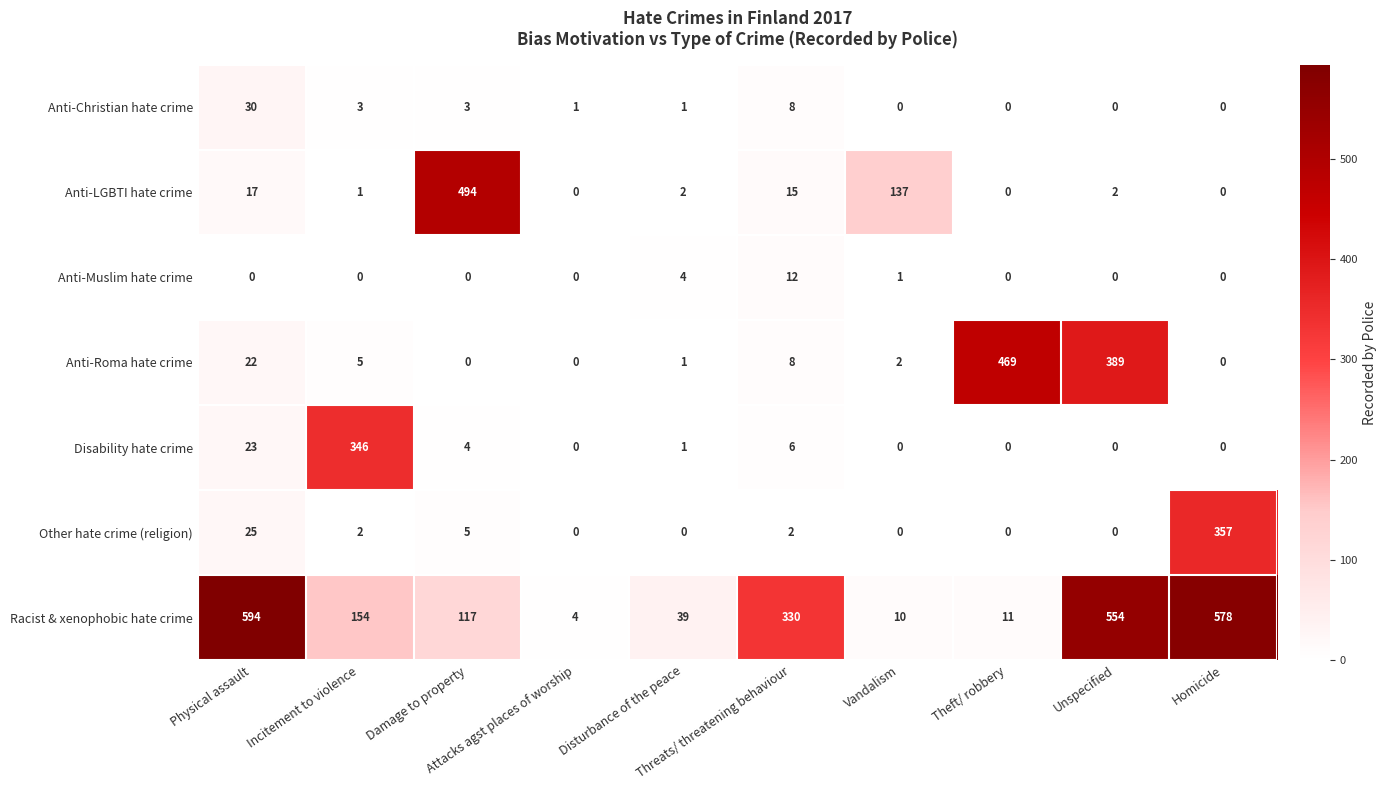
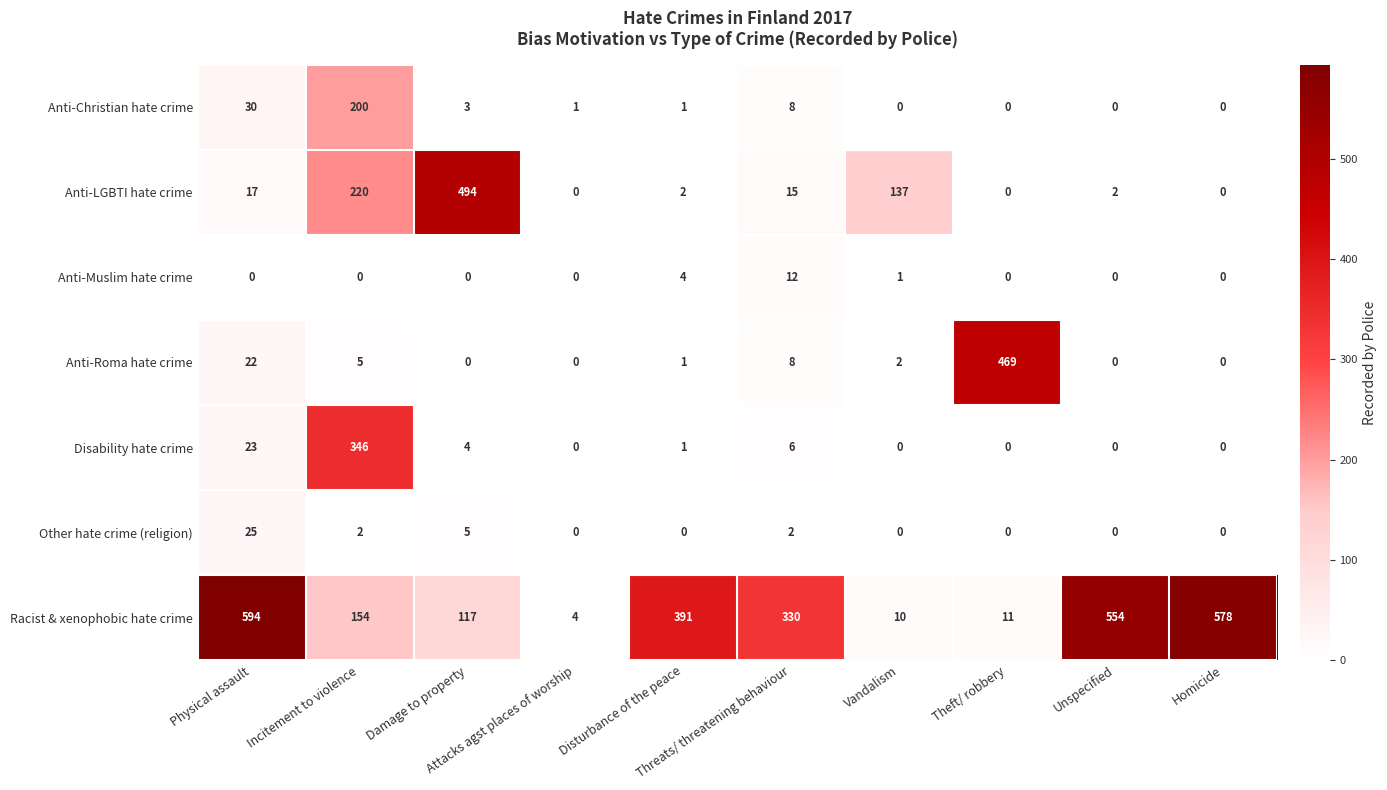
  {
    "Anti-Christian hate crime": {
      "Physical assault": 30,
-     "Incitement to violence": 3,
+     "Incitement to violence": 200,
      "Damage to property": 3,
      "Attacks agst places of worship": 1,
      "Disturbance of the peace": 1,
      "Threats/ threatening behaviour": 8,
      "Vandalism": 0,
      "Theft/ robbery": 0,
      "Unspecified": 0,
      "Homicide": 0
    },
    "Anti-LGBTI hate crime": {
      "Physical assault": 17,
-     "Incitement to violence": 1,
+     "Incitement to violence": 220,
      "Damage to property": 494,
      "Attacks agst places of worship": 0,
      "Disturbance of the peace": 2,
      "Threats/ threatening behaviour": 15,
      "Vandalism": 137,
      "Theft/ robbery": 0,
      "Unspecified": 2,
      "Homicide": 0
    },
    "Anti-Muslim hate crime": {
      "Physical assault": 0,
      "Incitement to violence": 0,
      "Damage to property": 0,
      "Attacks agst places of worship": 0,
      "Disturbance of the peace": 4,
      "Threats/ threatening behaviour": 12,
      "Vandalism": 1,
      "Theft/ robbery": 0,
      "Unspecified": 0,
      "Homicide": 0
    },
    "Anti-Roma hate crime": {
      "Physical assault": 22,
      "Incitement to violence": 5,
      "Damage to property": 0,
      "Attacks agst places of worship": 0,
      "Disturbance of the peace": 1,
      "Threats/ threatening behaviour": 8,
      "Vandalism": 2,
      "Theft/ robbery": 469,
-     "Unspecified": 389,
+     "Unspecified": 0,
      "Homicide": 0
    },
    "Disability hate crime": {
      "Physical assault": 23,
      "Incitement to violence": 346,
      "Damage to property": 4,
      "Attacks agst places of worship": 0,
      "Disturbance of the peace": 1,
      "Threats/ threatening behaviour": 6,
      "Vandalism": 0,
      "Theft/ robbery": 0,
      "Unspecified": 0,
      "Homicide": 0
    },
    "Other hate crime (religion)": {
      "Physical assault": 25,
      "Incitement to violence": 2,
      "Damage to property": 5,
      "Attacks agst places of worship": 0,
      "Disturbance of the peace": 0,
      "Threats/ threatening behaviour": 2,
      "Vandalism": 0,
      "Theft/ robbery": 0,
      "Unspecified": 0,
-     "Homicide": 357
+     "Homicide": 0
    },
    "Racist & xenophobic hate crime": {
      "Physical assault": 594,
      "Incitement to violence": 154,
      "Damage to property": 117,
      "Attacks agst places of worship": 4,
-     "Disturbance of the peace": 39,
+     "Disturbance of the peace": 391,
      "Threats/ threatening behaviour": 330,
      "Vandalism": 10,
      "Theft/ robbery": 11,
      "Unspecified": 554,
      "Homicide": 578
    }
  }
